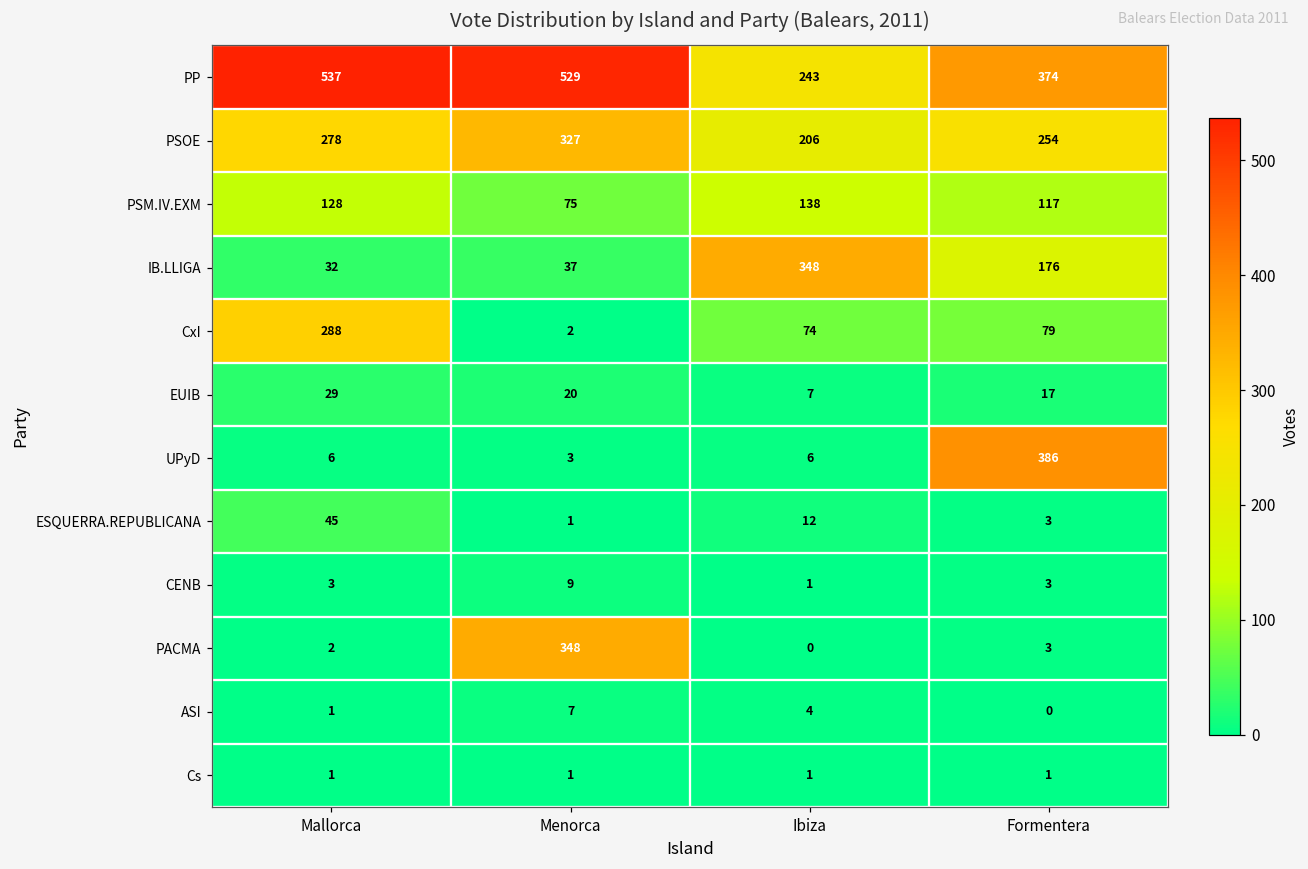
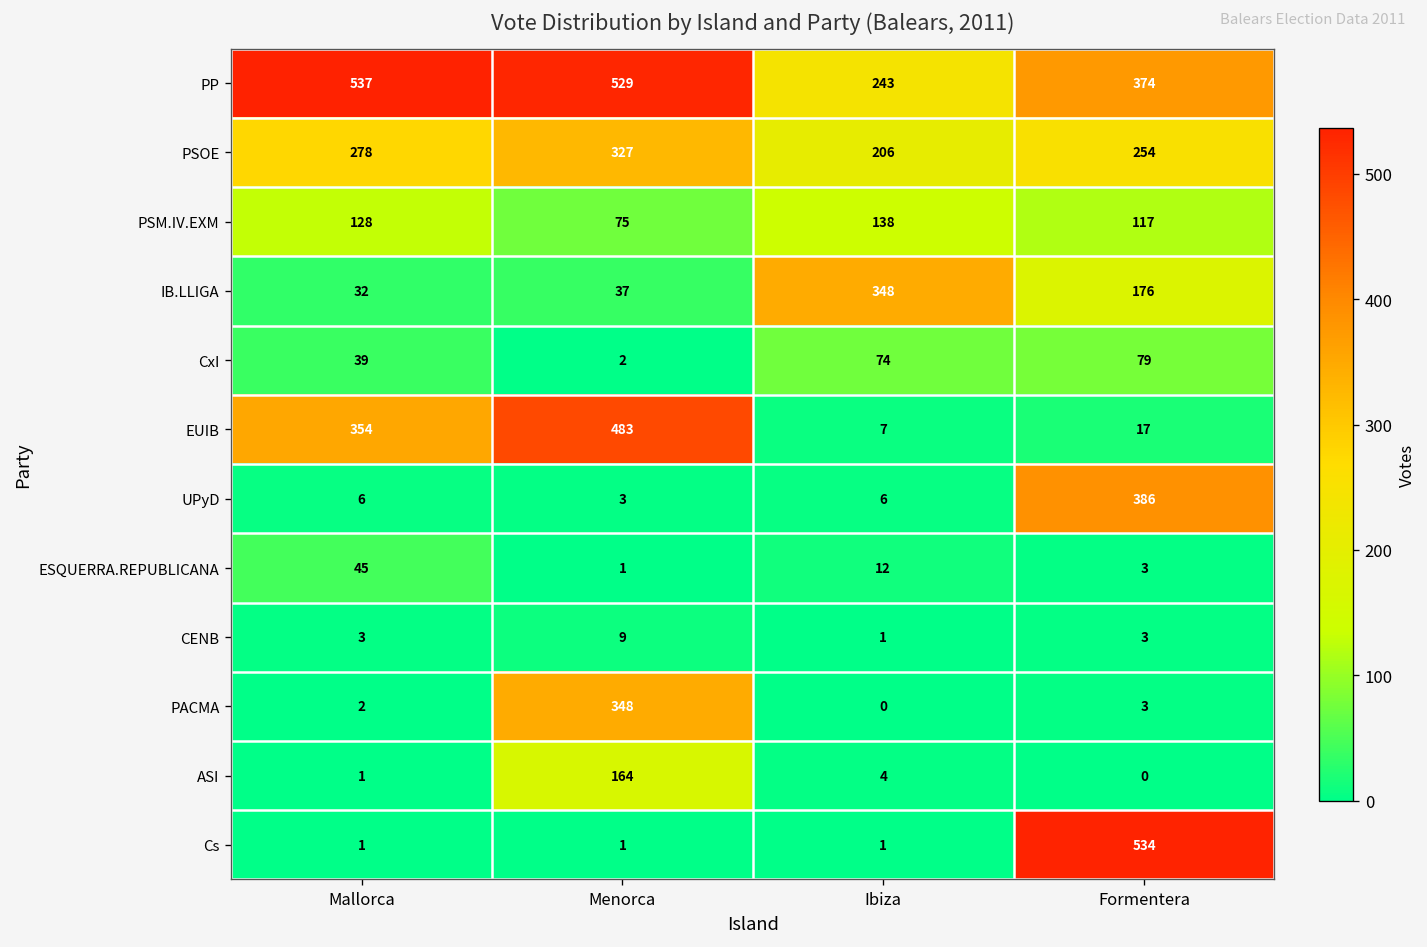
  {
    "PP": {
      "Mallorca": 537,
      "Menorca": 529,
      "Ibiza": 243,
      "Formentera": 374
    },
    "PSOE": {
      "Mallorca": 278,
      "Menorca": 327,
      "Ibiza": 206,
      "Formentera": 254
    },
    "PSM.IV.EXM": {
      "Mallorca": 128,
      "Menorca": 75,
      "Ibiza": 138,
      "Formentera": 117
    },
    "IB.LLIGA": {
      "Mallorca": 32,
      "Menorca": 37,
      "Ibiza": 348,
      "Formentera": 176
    },
    "CxI": {
-     "Mallorca": 288,
+     "Mallorca": 39,
      "Menorca": 2,
      "Ibiza": 74,
      "Formentera": 79
    },
    "EUIB": {
-     "Mallorca": 29,
-     "Menorca": 20,
+     "Mallorca": 354,
+     "Menorca": 483,
      "Ibiza": 7,
      "Formentera": 17
    },
    "UPyD": {
      "Mallorca": 6,
      "Menorca": 3,
      "Ibiza": 6,
      "Formentera": 386
    },
    "ESQUERRA.REPUBLICANA": {
      "Mallorca": 45,
      "Menorca": 1,
      "Ibiza": 12,
      "Formentera": 3
    },
    "CENB": {
      "Mallorca": 3,
      "Menorca": 9,
      "Ibiza": 1,
      "Formentera": 3
    },
    "PACMA": {
      "Mallorca": 2,
      "Menorca": 348,
      "Ibiza": 0,
      "Formentera": 3
    },
    "ASI": {
      "Mallorca": 1,
-     "Menorca": 7,
+     "Menorca": 164,
      "Ibiza": 4,
      "Formentera": 0
    },
    "Cs": {
      "Mallorca": 1,
      "Menorca": 1,
      "Ibiza": 1,
-     "Formentera": 1
+     "Formentera": 534
    }
  }
